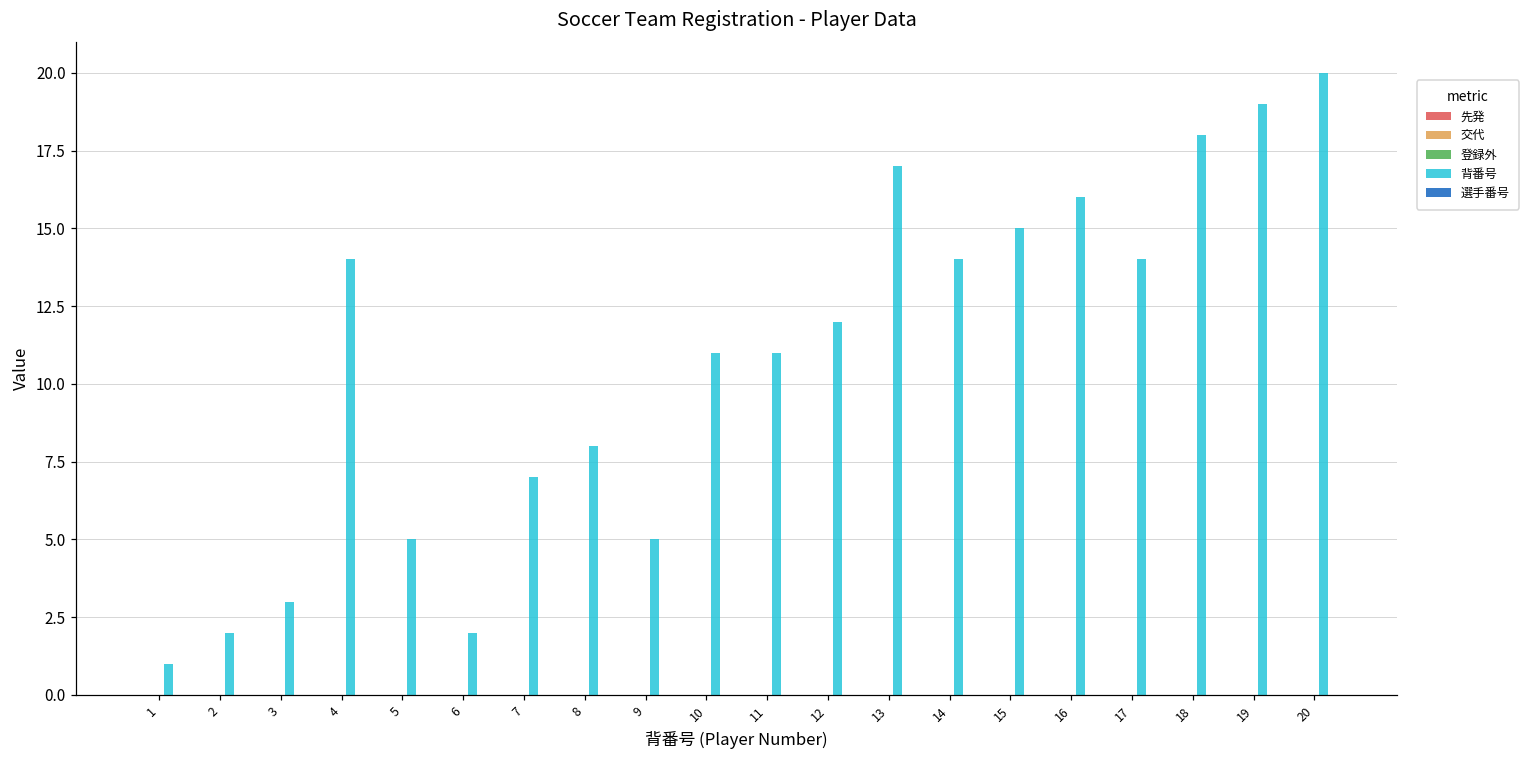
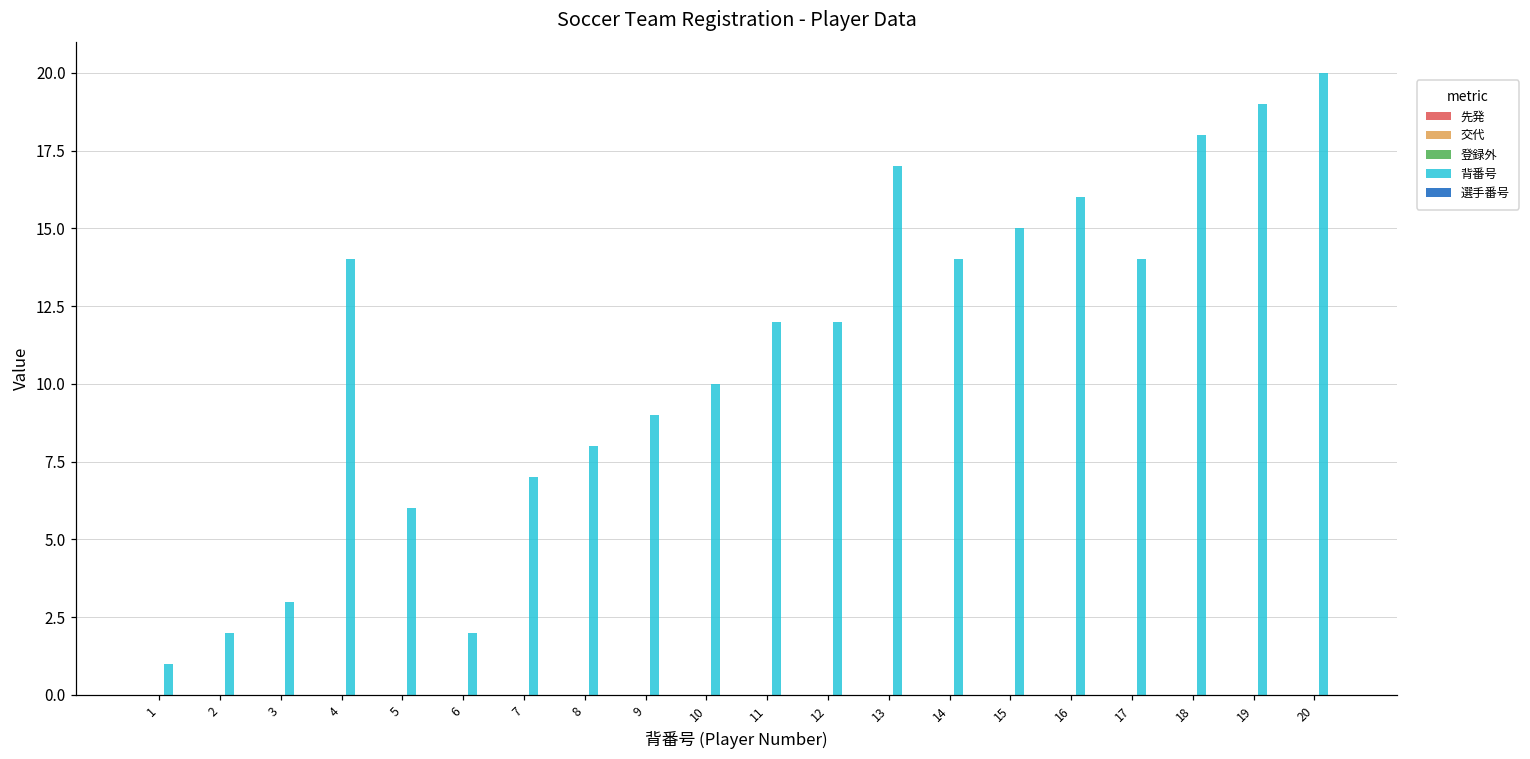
  {
    "先発": {
      "1": 0,
      "2": 0,
      "3": 0,
      "4": 0,
      "5": 0,
      "6": 0,
      "7": 0,
      "8": 0,
      "9": 0,
      "10": 0,
      "11": 0,
      "12": 0,
      "13": 0,
      "14": 0,
      "15": 0,
      "16": 0,
      "17": 0,
      "18": 0,
      "19": 0,
      "20": 0
    },
    "交代": {
      "1": 0,
      "2": 0,
      "3": 0,
      "4": 0,
      "5": 0,
      "6": 0,
      "7": 0,
      "8": 0,
      "9": 0,
      "10": 0,
      "11": 0,
      "12": 0,
      "13": 0,
      "14": 0,
      "15": 0,
      "16": 0,
      "17": 0,
      "18": 0,
      "19": 0,
      "20": 0
    },
    "登録外": {
      "1": 0,
      "2": 0,
      "3": 0,
      "4": 0,
      "5": 0,
      "6": 0,
      "7": 0,
      "8": 0,
      "9": 0,
      "10": 0,
      "11": 0,
      "12": 0,
      "13": 0,
      "14": 0,
      "15": 0,
      "16": 0,
      "17": 0,
      "18": 0,
      "19": 0,
      "20": 0
    },
    "背番号": {
      "1": 1,
      "2": 2,
      "3": 3,
      "4": 14,
-     "5": 5,
+     "5": 6,
      "6": 2,
      "7": 7,
      "8": 8,
-     "9": 5,
-     "10": 11,
-     "11": 11,
+     "9": 9,
+     "10": 10,
+     "11": 12,
      "12": 12,
      "13": 17,
      "14": 14,
      "15": 15,
      "16": 16,
      "17": 14,
      "18": 18,
      "19": 19,
      "20": 20
    },
    "選手番号": {
      "1": 0,
      "2": 0,
      "3": 0,
      "4": 0,
      "5": 0,
      "6": 0,
      "7": 0,
      "8": 0,
      "9": 0,
      "10": 0,
      "11": 0,
      "12": 0,
      "13": 0,
      "14": 0,
      "15": 0,
      "16": 0,
      "17": 0,
      "18": 0,
      "19": 0,
      "20": 0
    }
  }
